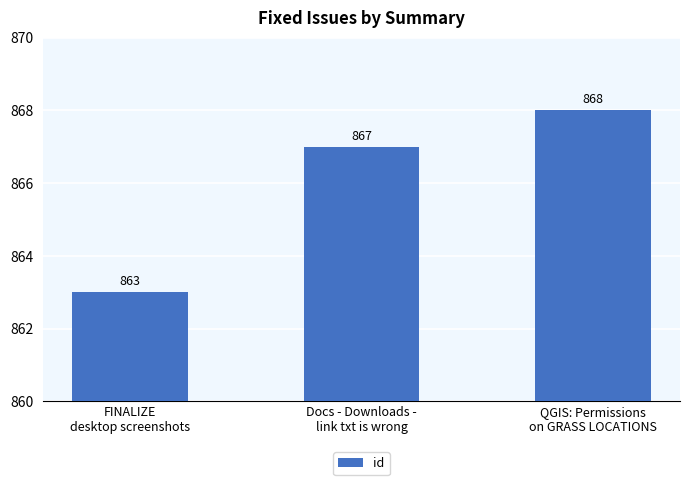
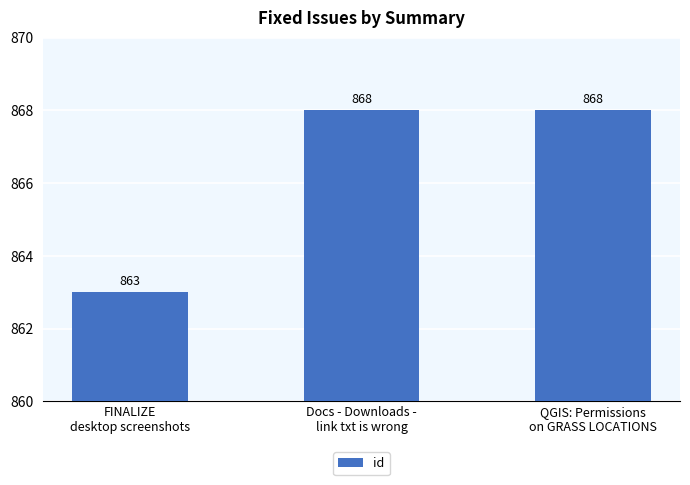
  {
    "FINALIZE desktop screenshots": 863,
-   "Docs - Downloads - link txt is wrong": 867,
+   "Docs - Downloads - link txt is wrong": 868,
    "QGIS: Permissions on GRASS LOCATIONS": 868
  }
